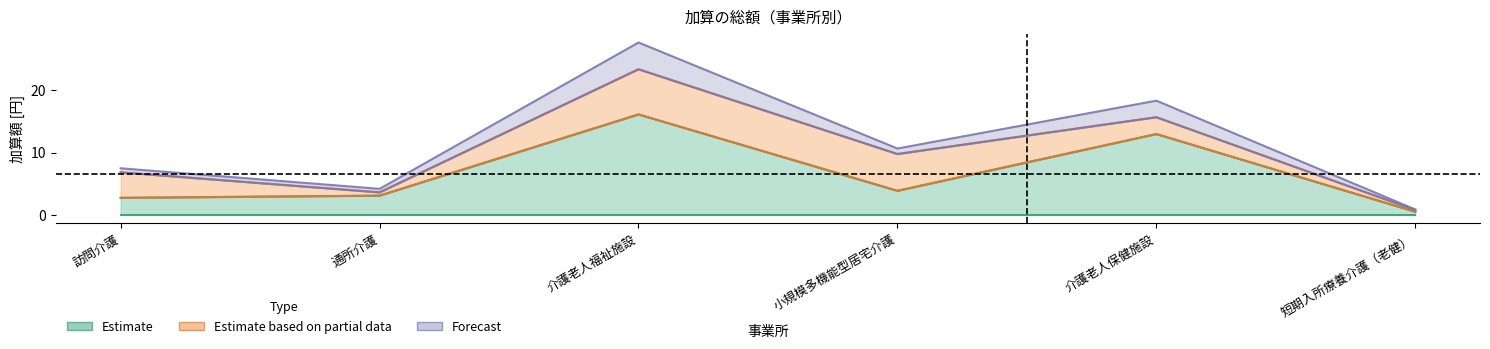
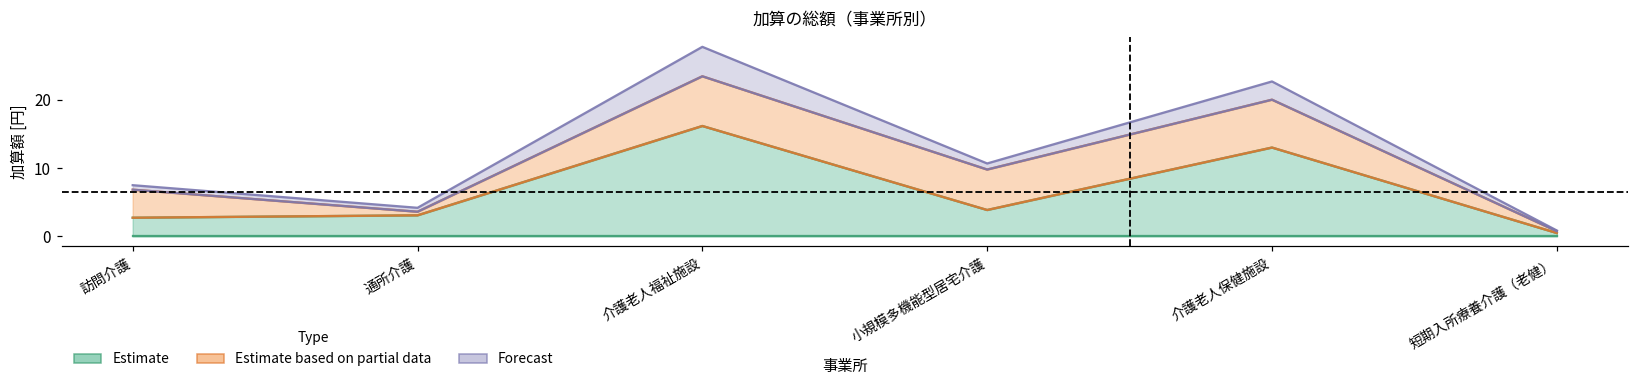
  {
    "Estimate based on partial data": {
      "訪問介護": 4,
      "通所介護": 1,
      "介護老人福祉施設": 7,
      "小規模多機能型居宅介護": 6,
-     "介護老人保健施設": 3
+     "介護老人保健施設": 7
    }
  }
